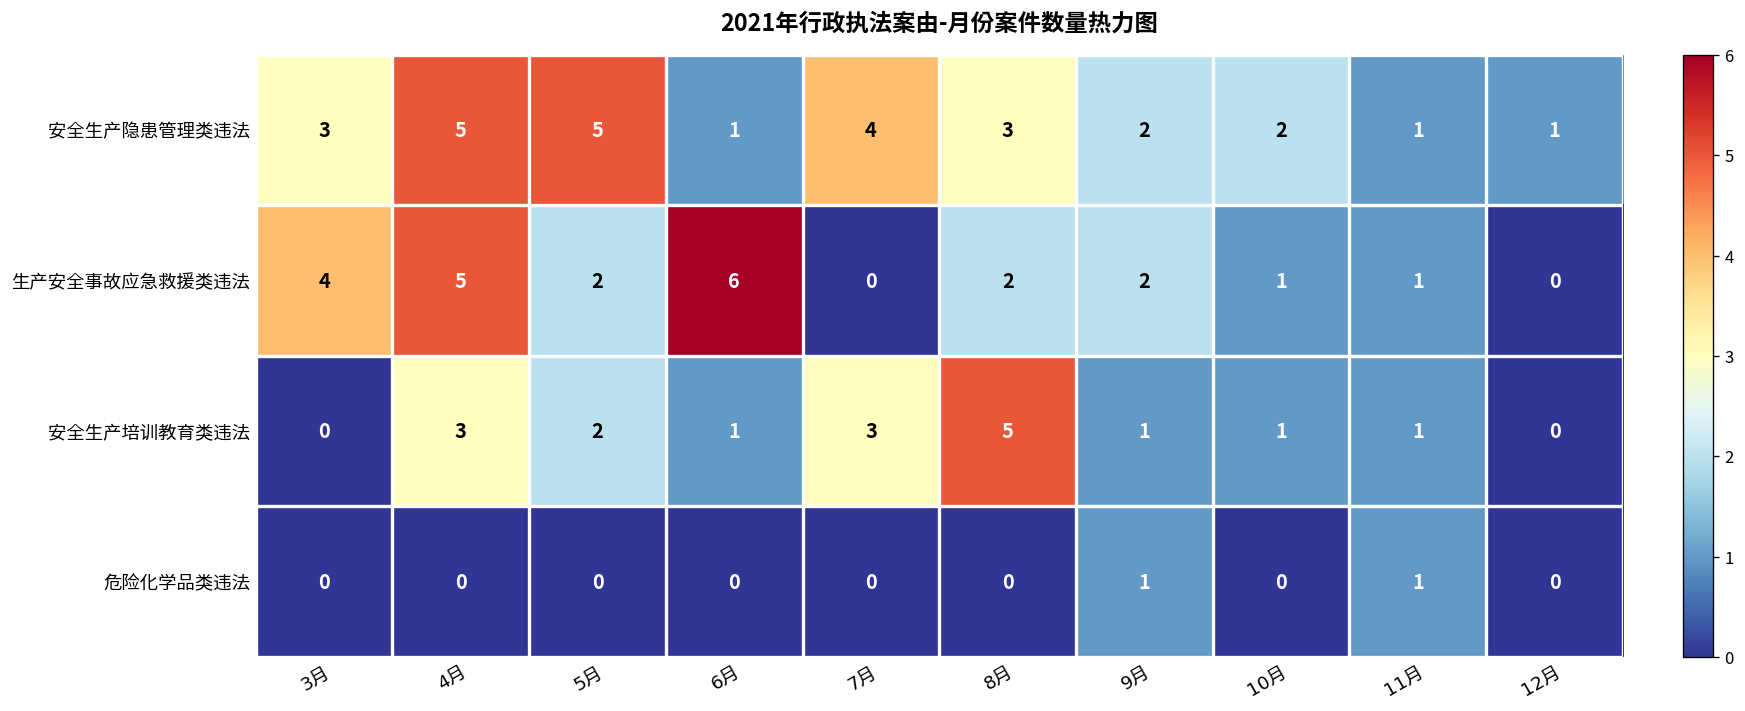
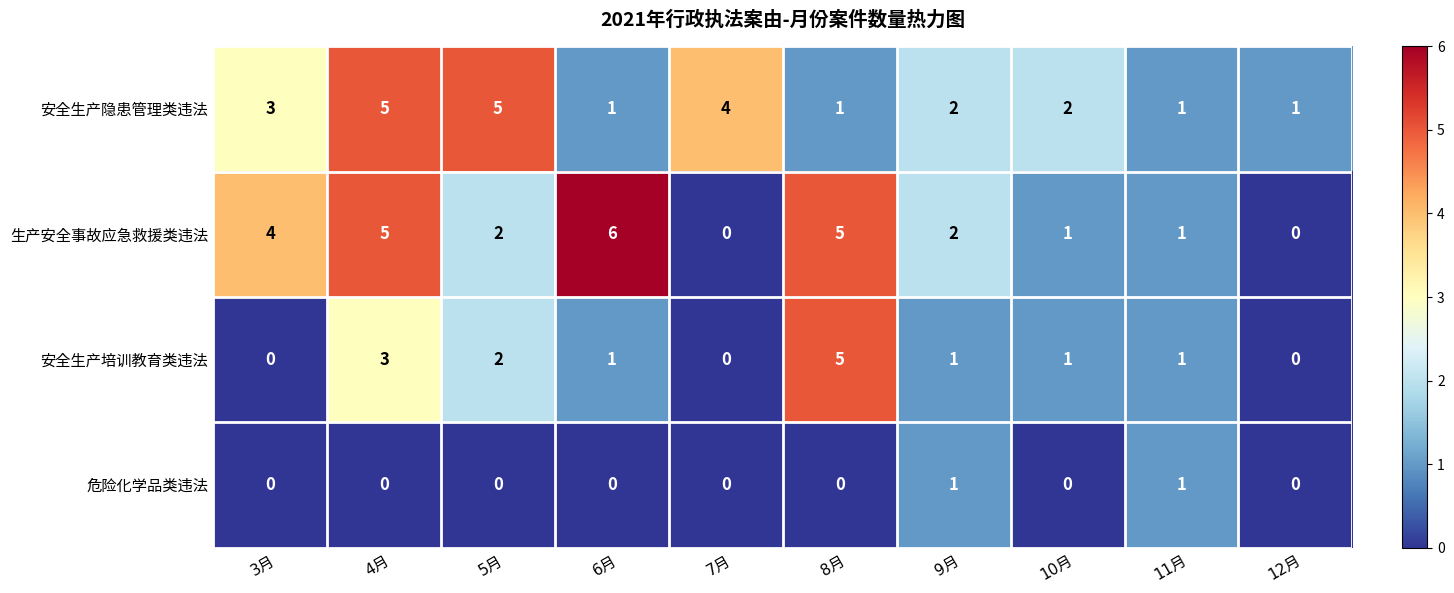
  {
    "安全生产隐患管理类违法": {
      "3月": 3,
      "4月": 5,
      "5月": 5,
      "6月": 1,
      "7月": 4,
-     "8月": 3,
+     "8月": 1,
      "9月": 2,
      "10月": 2,
      "11月": 1,
      "12月": 1
    },
    "生产安全事故应急救援类违法": {
      "3月": 4,
      "4月": 5,
      "5月": 2,
      "6月": 6,
      "7月": 0,
-     "8月": 2,
+     "8月": 5,
      "9月": 2,
      "10月": 1,
      "11月": 1,
      "12月": 0
    },
    "安全生产培训教育类违法": {
      "3月": 0,
      "4月": 3,
      "5月": 2,
      "6月": 1,
-     "7月": 3,
+     "7月": 0,
      "8月": 5,
      "9月": 1,
      "10月": 1,
      "11月": 1,
      "12月": 0
    },
    "危险化学品类违法": {
      "3月": 0,
      "4月": 0,
      "5月": 0,
      "6月": 0,
      "7月": 0,
      "8月": 0,
      "9月": 1,
      "10月": 0,
      "11月": 1,
      "12月": 0
    }
  }
